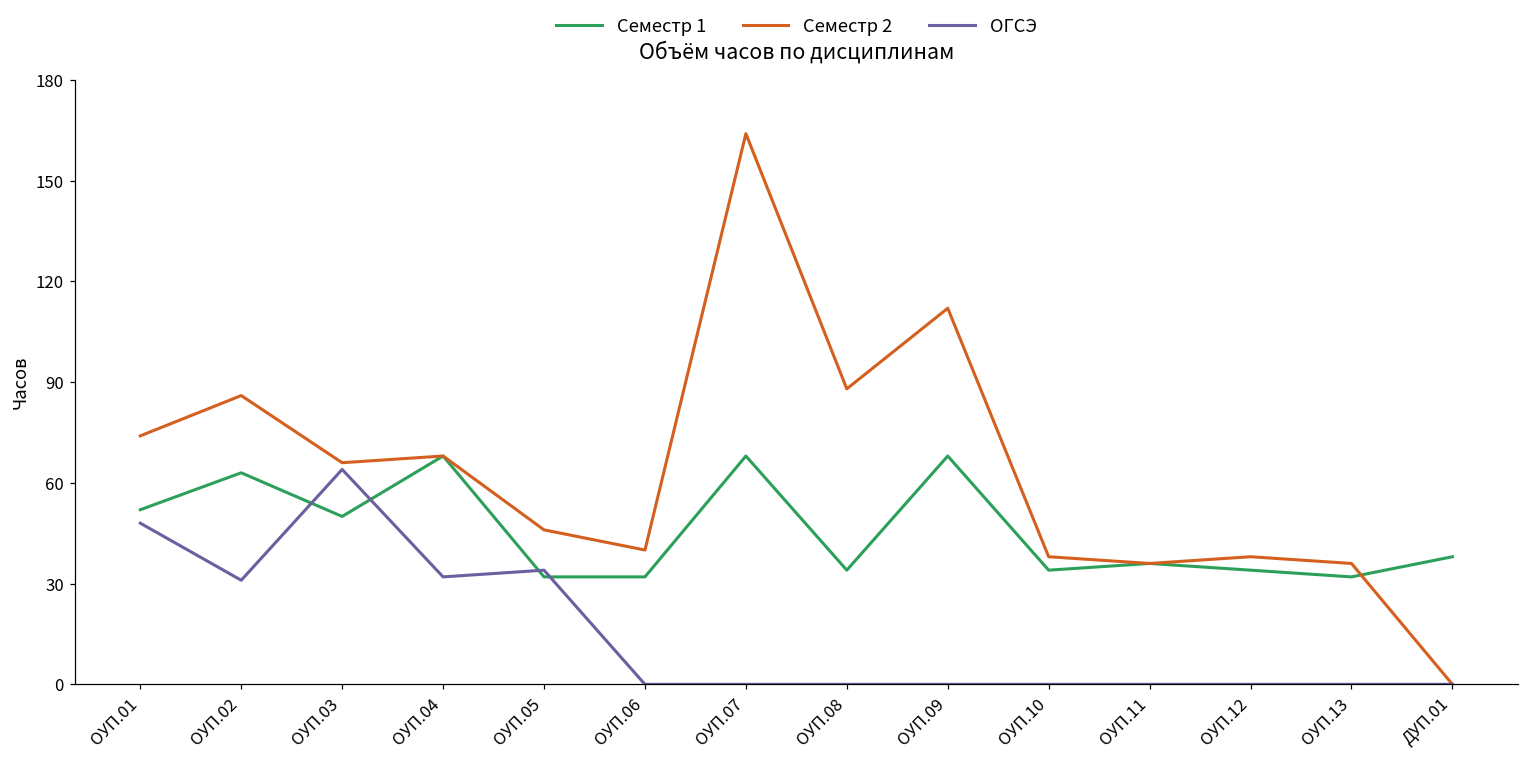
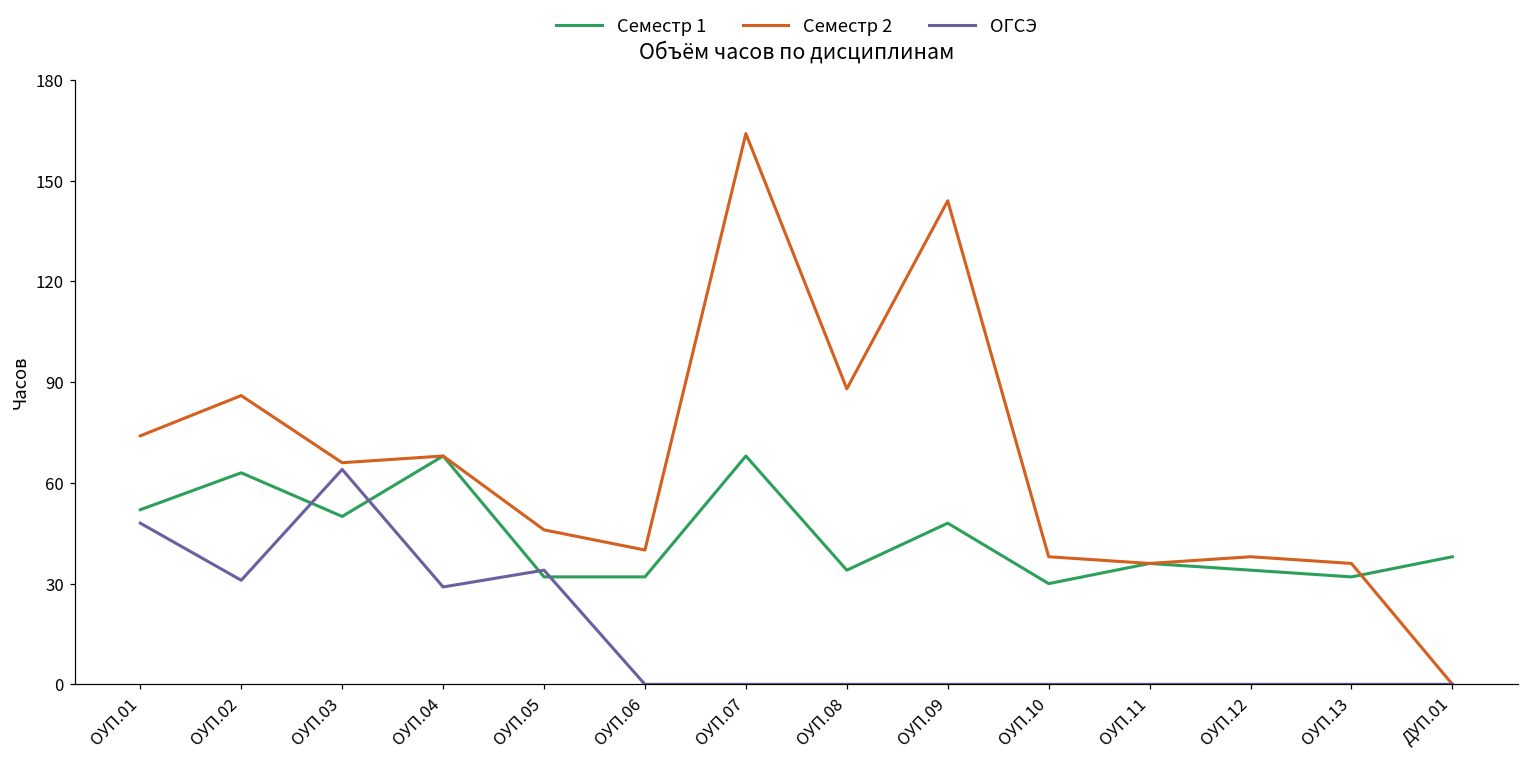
  {
    "Семестр 1": {
      "ОУП.01": 52,
      "ОУП.02": 63,
      "ОУП.03": 50,
      "ОУП.05": 32,
      "ОУП.06": 32,
      "ОУП.07": 68,
      "ОУП.08": 34,
-     "ОУП.09": 68,
-     "ОУП.10": 34,
+     "ОУП.09": 48,
+     "ОУП.10": 30,
      "ОУП.12": 34,
      "ОУП.13": 32,
      "ДУП.01": 38
    },
    "Семестр 2": {
      "ОУП.01": 74,
      "ОУП.02": 86,
      "ОУП.03": 66,
      "ОУП.05": 46,
      "ОУП.06": 40,
      "ОУП.07": 164,
      "ОУП.08": 88,
-     "ОУП.09": 112,
+     "ОУП.09": 144,
      "ОУП.10": 38,
      "ОУП.12": 38,
      "ОУП.13": 36
    },
    "ОГСЭ": {
      "ОУП.01": 48,
      "ОУП.02": 31,
      "ОУП.03": 64,
-     "ОУП.04": 32,
+     "ОУП.04": 29,
      "ОУП.05": 34,
      "ОУП.06": 0,
      "ОУП.07": 0,
      "ОУП.08": 0,
      "ОУП.09": 0,
      "ОУП.10": 0,
      "ОУП.11": 0,
      "ОУП.12": 0,
      "ОУП.13": 0
    }
  }
